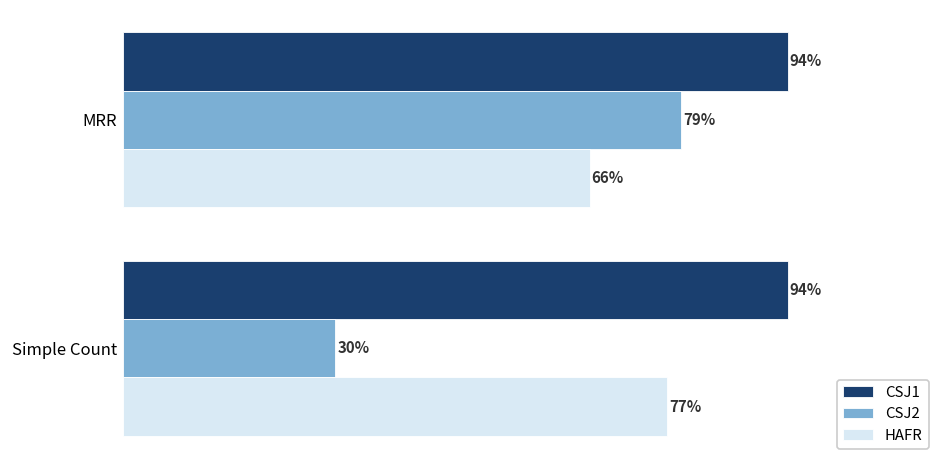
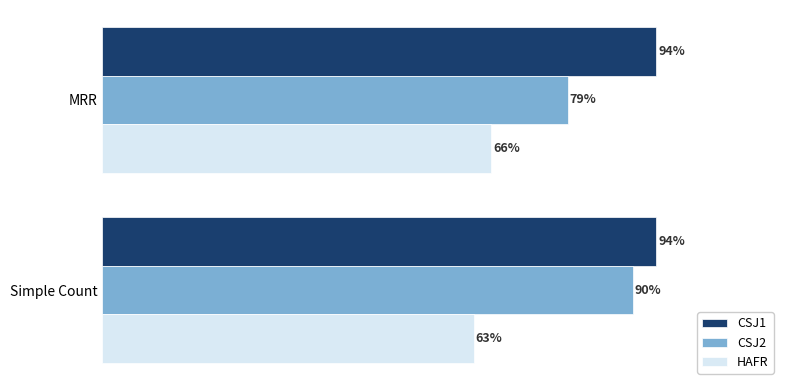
  {
    "CSJ1": {
      "MRR": "94%",
      "Simple Count": "94%"
    },
    "CSJ2": {
      "MRR": "79%",
-     "Simple Count": "30%"
+     "Simple Count": "90%"
    },
    "HAFR": {
      "MRR": "66%",
-     "Simple Count": "77%"
+     "Simple Count": "63%"
    }
  }
